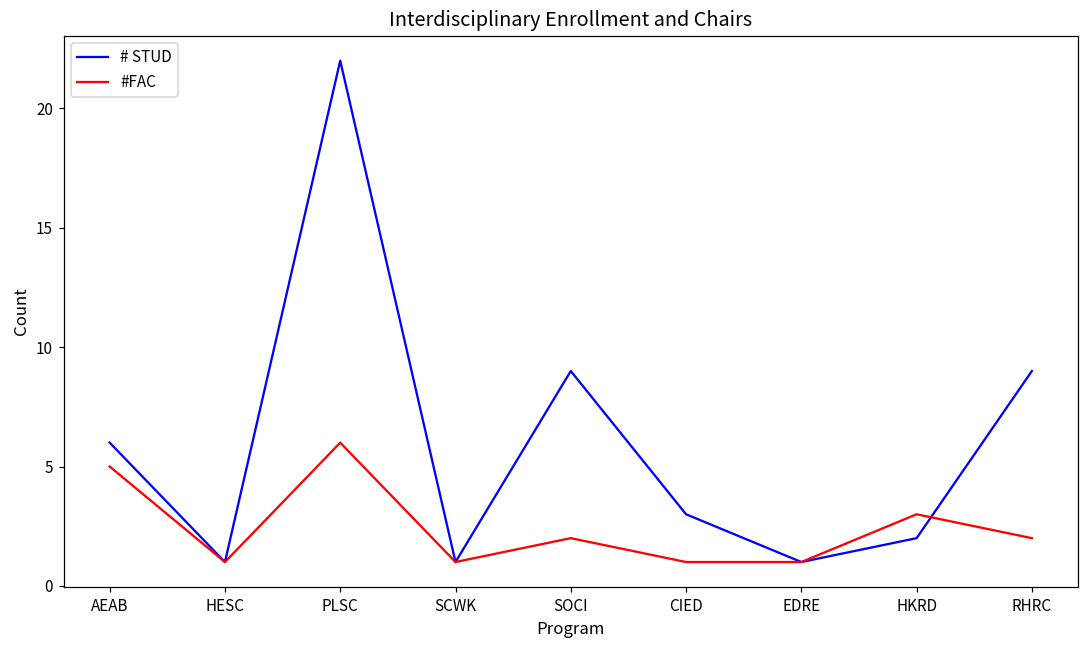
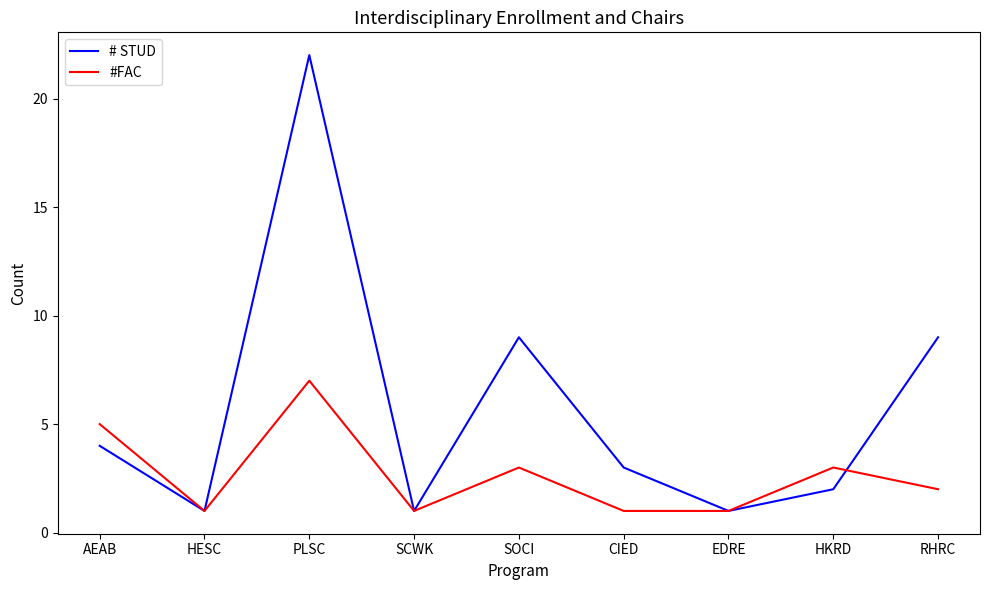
  {
    "# STUD": {
-     "AEAB": 6,
+     "AEAB": 4,
      "PLSC": 22,
      "SOCI": 9,
      "CIED": 3,
      "HKRD": 2,
      "RHRC": 9
    },
    "#FAC": {
      "AEAB": 5,
-     "PLSC": 6,
-     "SOCI": 2,
+     "PLSC": 7,
+     "SOCI": 3,
      "CIED": 1,
      "HKRD": 3,
      "RHRC": 2
    }
  }
